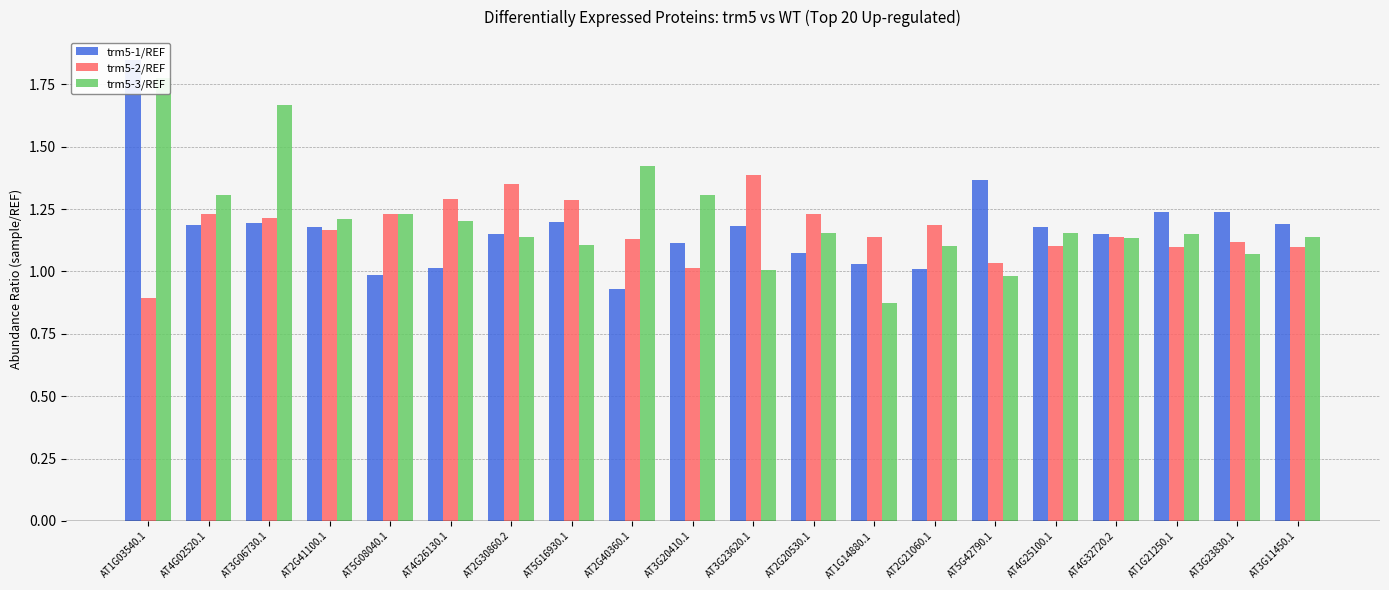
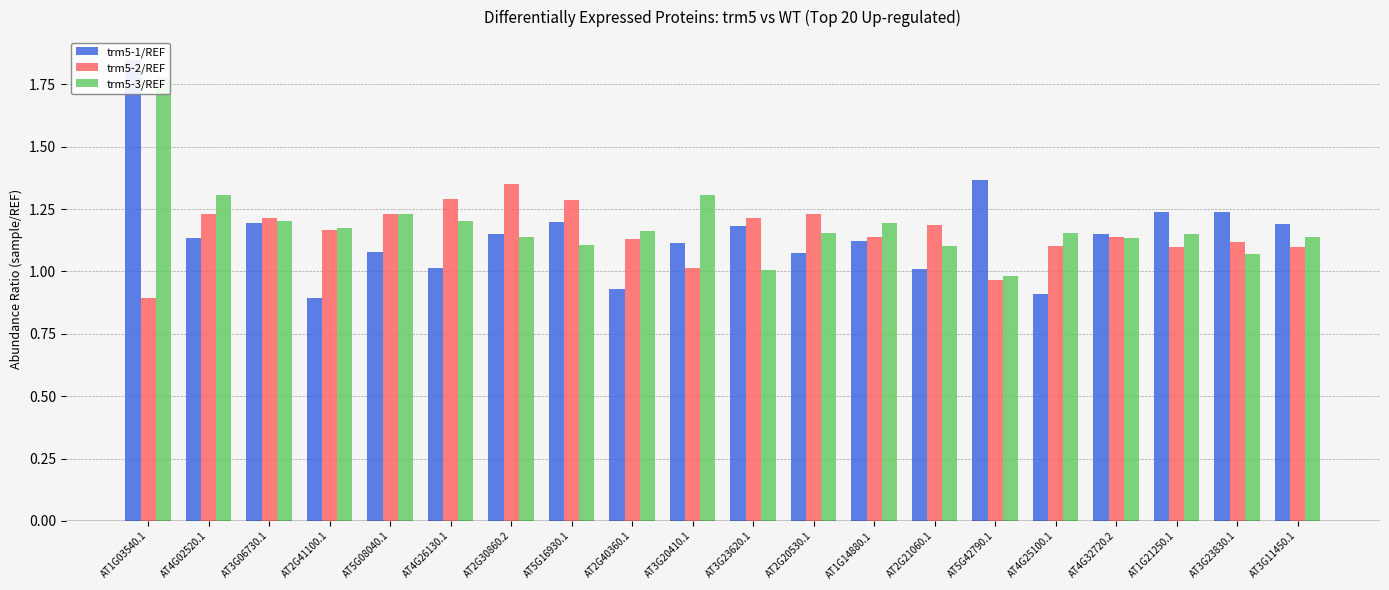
  {
    "trm5-1/REF": {
-     "AT4G02520.1": 1.19,
+     "AT4G02520.1": 1.14,
      "AT3G06730.1": 1.20,
-     "AT2G41100.1": 1.18,
-     "AT5G08040.1": 0.99,
+     "AT2G41100.1": 0.89,
+     "AT5G08040.1": 1.08,
      "AT4G26130.1": 1.01,
      "AT2G30860.2": 1.15,
      "AT5G16930.1": 1.20,
      "AT2G40360.1": 0.93,
      "AT3G20410.1": 1.11,
      "AT3G23620.1": 1.18,
      "AT2G20530.1": 1.08,
-     "AT1G14880.1": 1.03,
+     "AT1G14880.1": 1.12,
      "AT2G21060.1": 1.01,
      "AT5G42790.1": 1.37,
-     "AT4G25100.1": 1.18,
+     "AT4G25100.1": 0.91,
      "AT4G32720.2": 1.15,
      "AT1G21250.1": 1.24,
      "AT3G23830.1": 1.24,
      "AT3G11450.1": 1.19
    },
    "trm5-2/REF": {
      "AT1G03540.1": 0.89,
      "AT4G02520.1": 1.23,
      "AT3G06730.1": 1.21,
      "AT2G41100.1": 1.17,
      "AT5G08040.1": 1.23,
      "AT4G26130.1": 1.29,
      "AT2G30860.2": 1.35,
      "AT5G16930.1": 1.29,
      "AT2G40360.1": 1.13,
      "AT3G20410.1": 1.02,
-     "AT3G23620.1": 1.39,
+     "AT3G23620.1": 1.22,
      "AT2G20530.1": 1.23,
      "AT1G14880.1": 1.14,
      "AT2G21060.1": 1.19,
-     "AT5G42790.1": 1.04,
+     "AT5G42790.1": 0.97,
      "AT4G25100.1": 1.10,
      "AT4G32720.2": 1.14,
      "AT1G21250.1": 1.10,
      "AT3G23830.1": 1.12,
      "AT3G11450.1": 1.10
    },
    "trm5-3/REF": {
      "AT4G02520.1": 1.31,
-     "AT3G06730.1": 1.67,
-     "AT2G41100.1": 1.21,
+     "AT3G06730.1": 1.20,
+     "AT2G41100.1": 1.18,
      "AT5G08040.1": 1.23,
      "AT4G26130.1": 1.20,
      "AT2G30860.2": 1.14,
      "AT5G16930.1": 1.11,
-     "AT2G40360.1": 1.42,
+     "AT2G40360.1": 1.16,
      "AT3G20410.1": 1.31,
      "AT3G23620.1": 1.01,
      "AT2G20530.1": 1.16,
-     "AT1G14880.1": 0.88,
+     "AT1G14880.1": 1.20,
      "AT2G21060.1": 1.10,
      "AT5G42790.1": 0.98,
      "AT4G25100.1": 1.15,
      "AT4G32720.2": 1.14,
      "AT1G21250.1": 1.15,
      "AT3G23830.1": 1.07,
      "AT3G11450.1": 1.14
    }
  }
